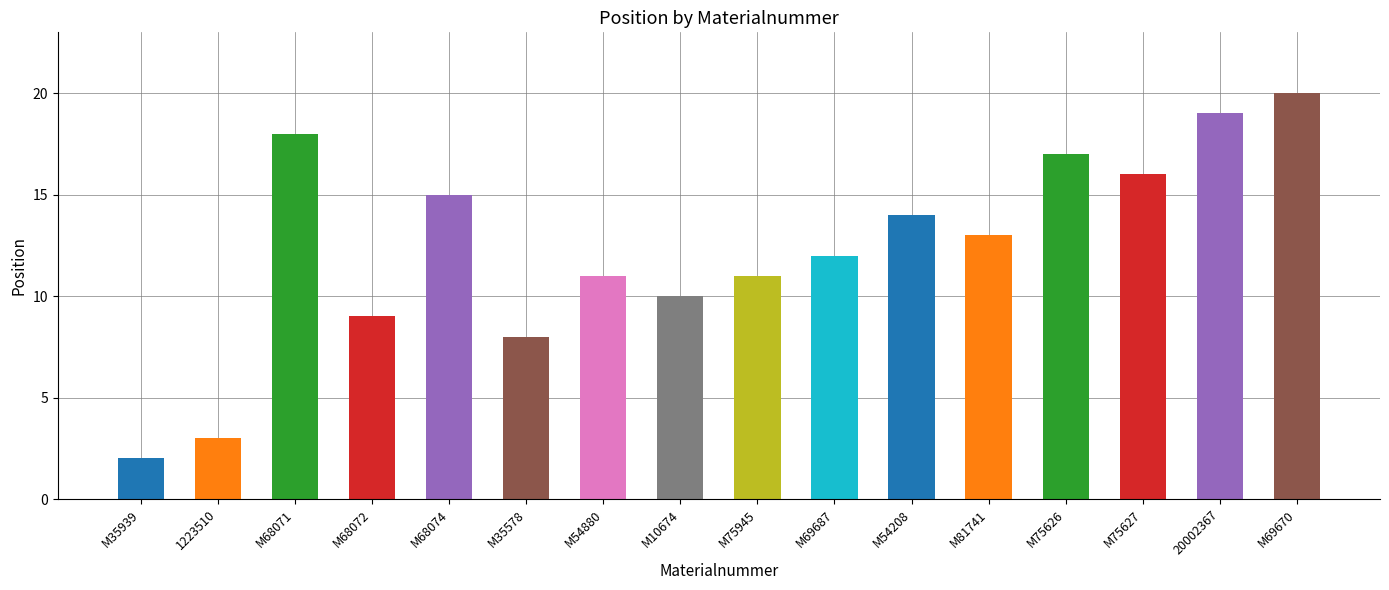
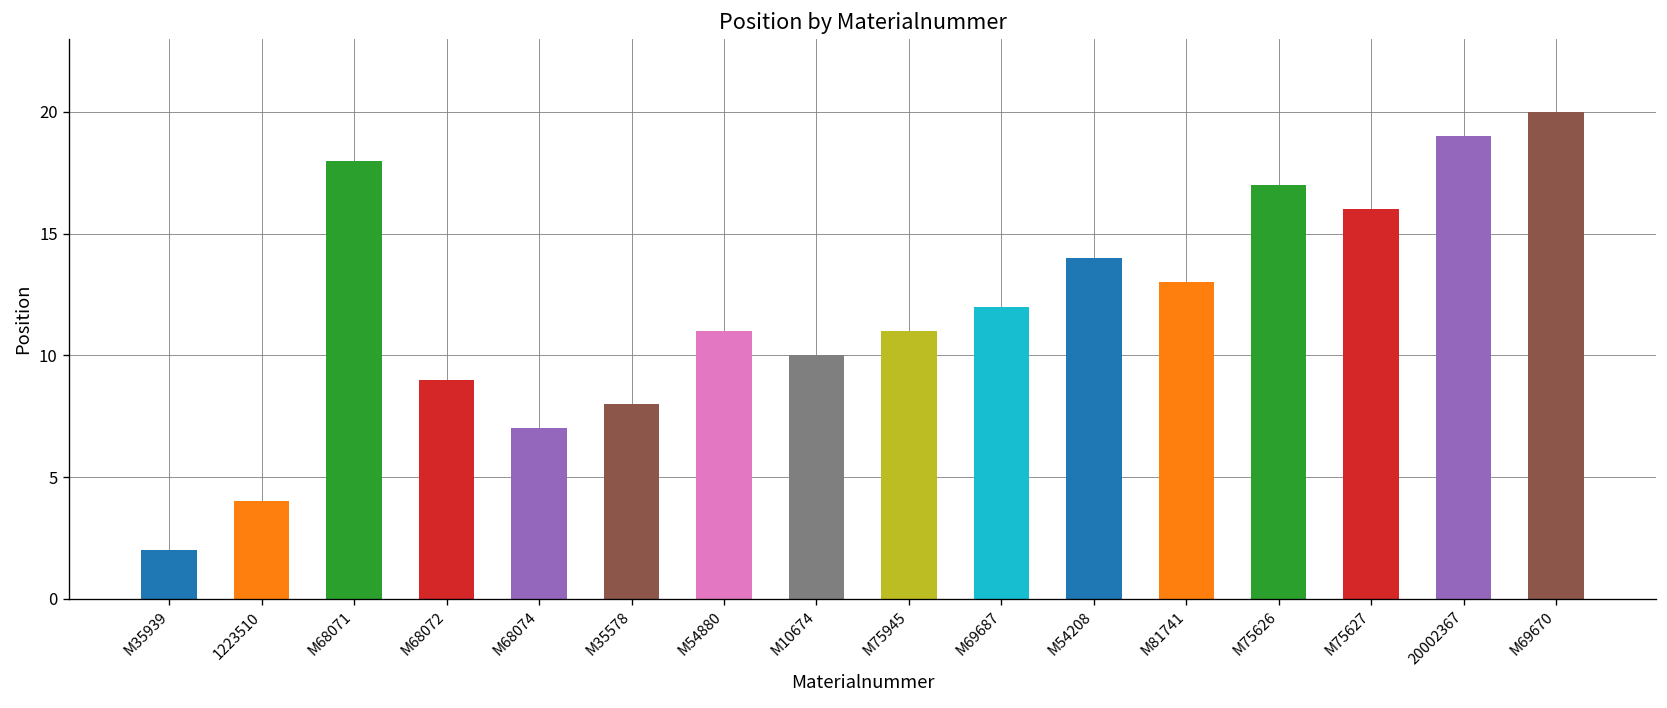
  {
    "M35939": 2,
-   "1223510": 3,
+   "1223510": 4,
    "M68071": 18,
    "M68072": 9,
-   "M68074": 15,
+   "M68074": 7,
    "M35578": 8,
    "M54880": 11,
    "M10674": 10,
    "M75945": 11,
    "M69687": 12,
    "M54208": 14,
    "M81741": 13,
    "M75626": 17,
    "M75627": 16,
    "20002367": 19,
    "M69670": 20
  }
